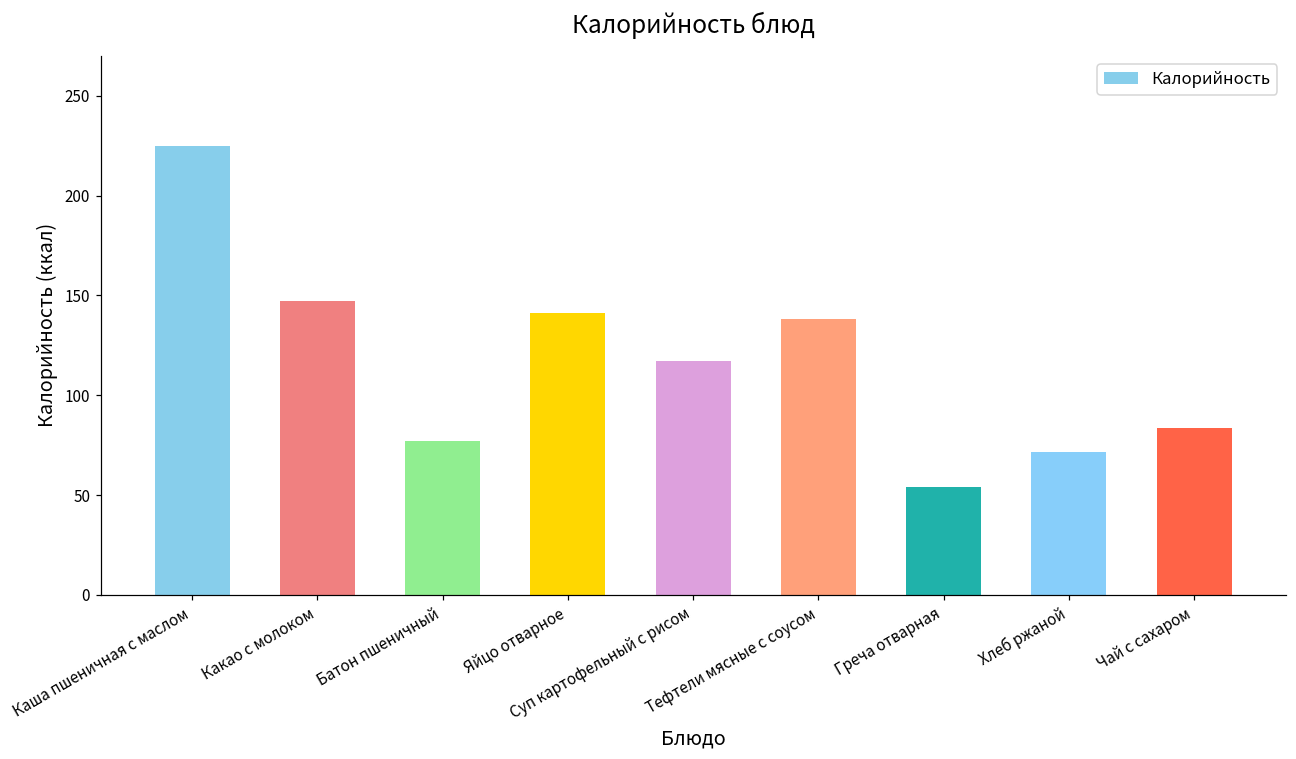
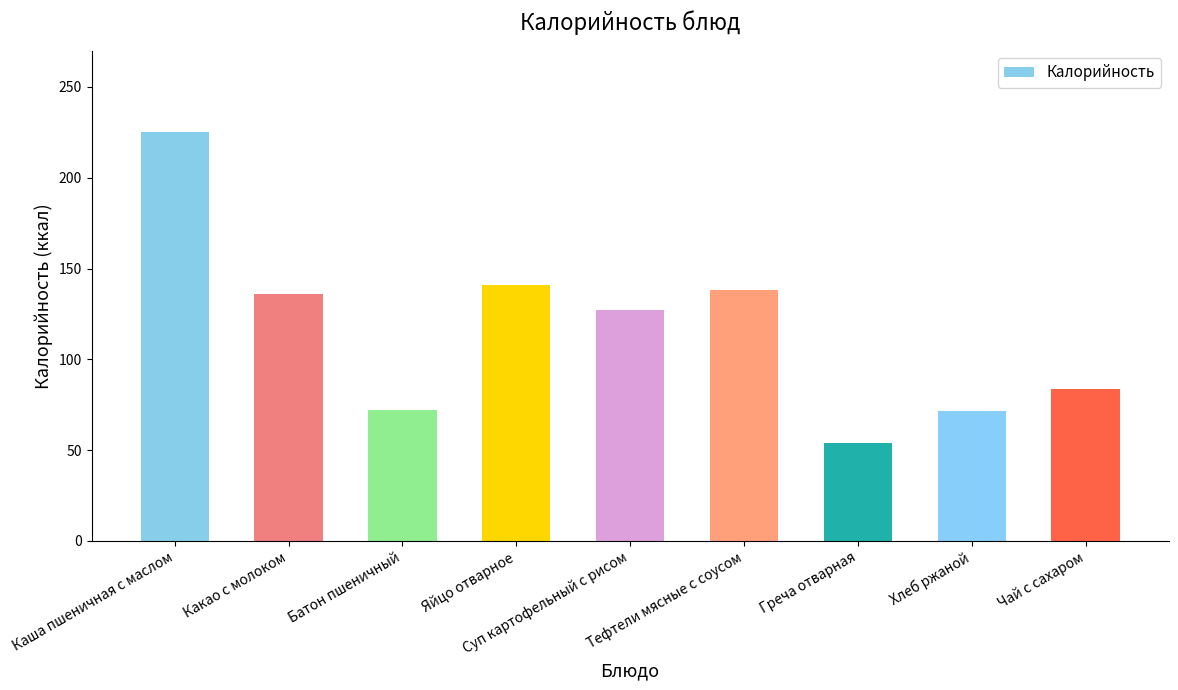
  {
    "Каша пшеничная с маслом": 225,
-   "Какао с молоком": 147,
-   "Батон пшеничный": 77,
+   "Какао с молоком": 136,
+   "Батон пшеничный": 72,
    "Яйцо отварное": 141,
-   "Суп картофельный с рисом": 117,
+   "Суп картофельный с рисом": 127,
    "Тефтели мясные с соусом": 138,
    "Греча отварная": 54,
    "Хлеб ржаной": 72,
    "Чай с сахаром": 83
  }
